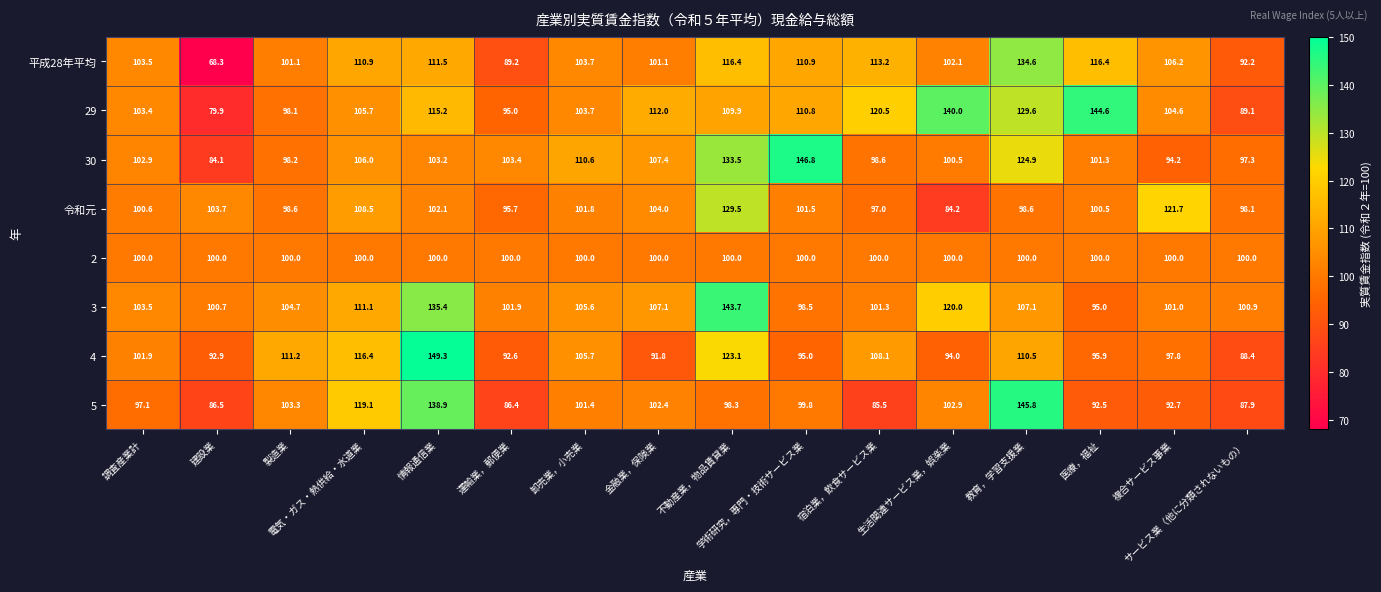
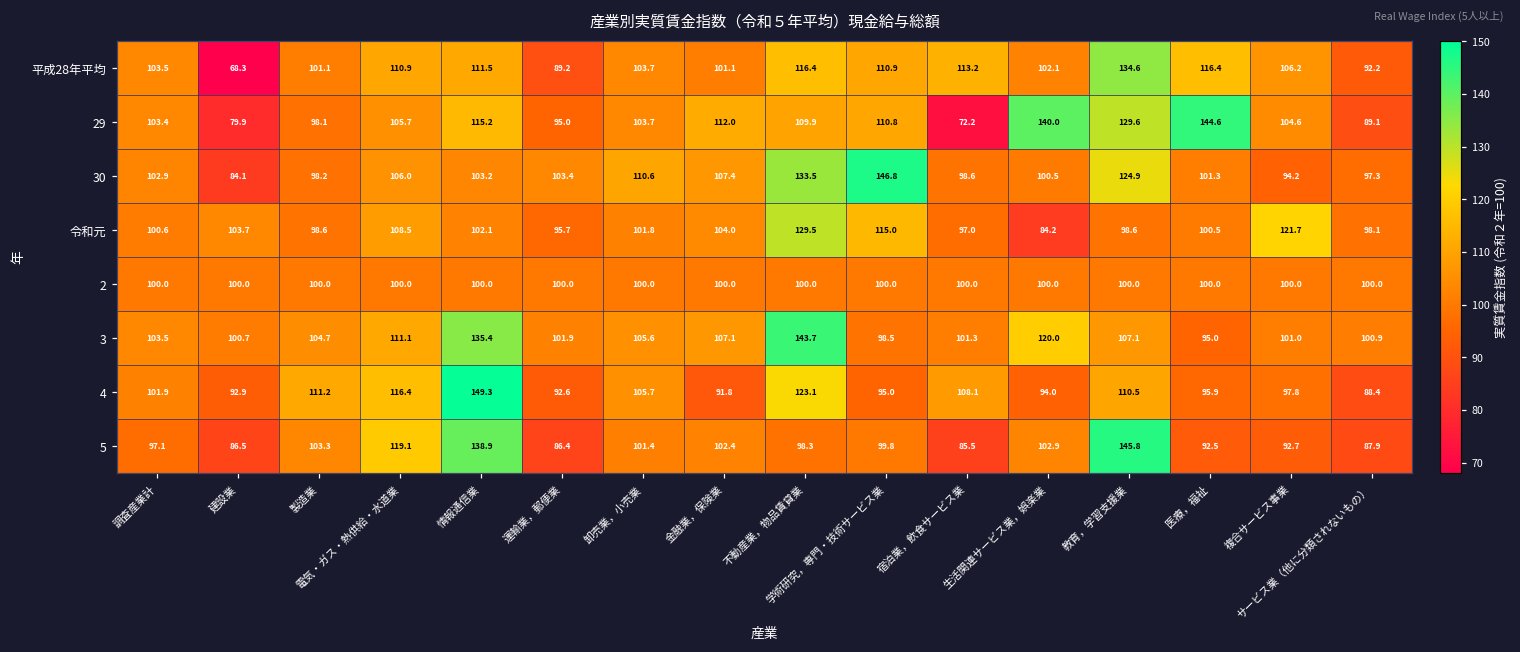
  {
    "平成28年平均": {
      "調査産業計": 103.5,
      "建設業": 68.3,
      "製造業": 101.1,
      "電気・ガス・熱供給・水道業": 110.9,
      "情報通信業": 111.5,
      "運輸業，郵便業": 89.2,
      "卸売業，小売業": 103.7,
      "金融業，保険業": 101.1,
      "不動産業，物品賃貸業": 116.4,
      "学術研究，専門・技術サービス業": 110.9,
      "宿泊業，飲食サービス業": 113.2,
      "生活関連サービス業，娯楽業": 102.1,
      "教育，学習支援業": 134.6,
      "医療，福祉": 116.4,
      "複合サービス事業": 106.2,
      "サービス業（他に分類されないもの）": 92.2
    },
    "29": {
      "調査産業計": 103.4,
      "建設業": 79.9,
      "製造業": 98.1,
      "電気・ガス・熱供給・水道業": 105.7,
      "情報通信業": 115.2,
      "運輸業，郵便業": 95.0,
      "卸売業，小売業": 103.7,
      "金融業，保険業": 112.0,
      "不動産業，物品賃貸業": 109.9,
      "学術研究，専門・技術サービス業": 110.8,
-     "宿泊業，飲食サービス業": 120.5,
+     "宿泊業，飲食サービス業": 72.2,
      "生活関連サービス業，娯楽業": 140.0,
      "教育，学習支援業": 129.6,
      "医療，福祉": 144.6,
      "複合サービス事業": 104.6,
      "サービス業（他に分類されないもの）": 89.1
    },
    "30": {
      "調査産業計": 102.9,
      "建設業": 84.1,
      "製造業": 98.2,
      "電気・ガス・熱供給・水道業": 106.0,
      "情報通信業": 103.2,
      "運輸業，郵便業": 103.4,
      "卸売業，小売業": 110.6,
      "金融業，保険業": 107.4,
      "不動産業，物品賃貸業": 133.5,
      "学術研究，専門・技術サービス業": 146.8,
      "宿泊業，飲食サービス業": 98.6,
      "生活関連サービス業，娯楽業": 100.5,
      "教育，学習支援業": 124.9,
      "医療，福祉": 101.3,
      "複合サービス事業": 94.2,
      "サービス業（他に分類されないもの）": 97.3
    },
    "令和元": {
      "調査産業計": 100.6,
      "建設業": 103.7,
      "製造業": 98.6,
      "電気・ガス・熱供給・水道業": 108.5,
      "情報通信業": 102.1,
      "運輸業，郵便業": 95.7,
      "卸売業，小売業": 101.8,
      "金融業，保険業": 104.0,
      "不動産業，物品賃貸業": 129.5,
-     "学術研究，専門・技術サービス業": 101.5,
+     "学術研究，専門・技術サービス業": 115.0,
      "宿泊業，飲食サービス業": 97.0,
      "生活関連サービス業，娯楽業": 84.2,
      "教育，学習支援業": 98.6,
      "医療，福祉": 100.5,
      "複合サービス事業": 121.7,
      "サービス業（他に分類されないもの）": 98.1
    },
    "2": {
      "調査産業計": 100.0,
      "建設業": 100.0,
      "製造業": 100.0,
      "電気・ガス・熱供給・水道業": 100.0,
      "情報通信業": 100.0,
      "運輸業，郵便業": 100.0,
      "卸売業，小売業": 100.0,
      "金融業，保険業": 100.0,
      "不動産業，物品賃貸業": 100.0,
      "学術研究，専門・技術サービス業": 100.0,
      "宿泊業，飲食サービス業": 100.0,
      "生活関連サービス業，娯楽業": 100.0,
      "教育，学習支援業": 100.0,
      "医療，福祉": 100.0,
      "複合サービス事業": 100.0,
      "サービス業（他に分類されないもの）": 100.0
    },
    "3": {
      "調査産業計": 103.5,
      "建設業": 100.7,
      "製造業": 104.7,
      "電気・ガス・熱供給・水道業": 111.1,
      "情報通信業": 135.4,
      "運輸業，郵便業": 101.9,
      "卸売業，小売業": 105.6,
      "金融業，保険業": 107.1,
      "不動産業，物品賃貸業": 143.7,
      "学術研究，専門・技術サービス業": 98.5,
      "宿泊業，飲食サービス業": 101.3,
      "生活関連サービス業，娯楽業": 120.0,
      "教育，学習支援業": 107.1,
      "医療，福祉": 95.0,
      "複合サービス事業": 101.0,
      "サービス業（他に分類されないもの）": 100.9
    },
    "4": {
      "調査産業計": 101.9,
      "建設業": 92.9,
      "製造業": 111.2,
      "電気・ガス・熱供給・水道業": 116.4,
      "情報通信業": 149.3,
      "運輸業，郵便業": 92.6,
      "卸売業，小売業": 105.7,
      "金融業，保険業": 91.8,
      "不動産業，物品賃貸業": 123.1,
      "学術研究，専門・技術サービス業": 95.0,
      "宿泊業，飲食サービス業": 108.1,
      "生活関連サービス業，娯楽業": 94.0,
      "教育，学習支援業": 110.5,
      "医療，福祉": 95.9,
      "複合サービス事業": 97.8,
      "サービス業（他に分類されないもの）": 88.4
    },
    "5": {
      "調査産業計": 97.1,
      "建設業": 86.5,
      "製造業": 103.3,
      "電気・ガス・熱供給・水道業": 119.1,
      "情報通信業": 138.9,
      "運輸業，郵便業": 86.4,
      "卸売業，小売業": 101.4,
      "金融業，保険業": 102.4,
      "不動産業，物品賃貸業": 98.3,
      "学術研究，専門・技術サービス業": 99.8,
      "宿泊業，飲食サービス業": 85.5,
      "生活関連サービス業，娯楽業": 102.9,
      "教育，学習支援業": 145.8,
      "医療，福祉": 92.5,
      "複合サービス事業": 92.7,
      "サービス業（他に分類されないもの）": 87.9
    }
  }
